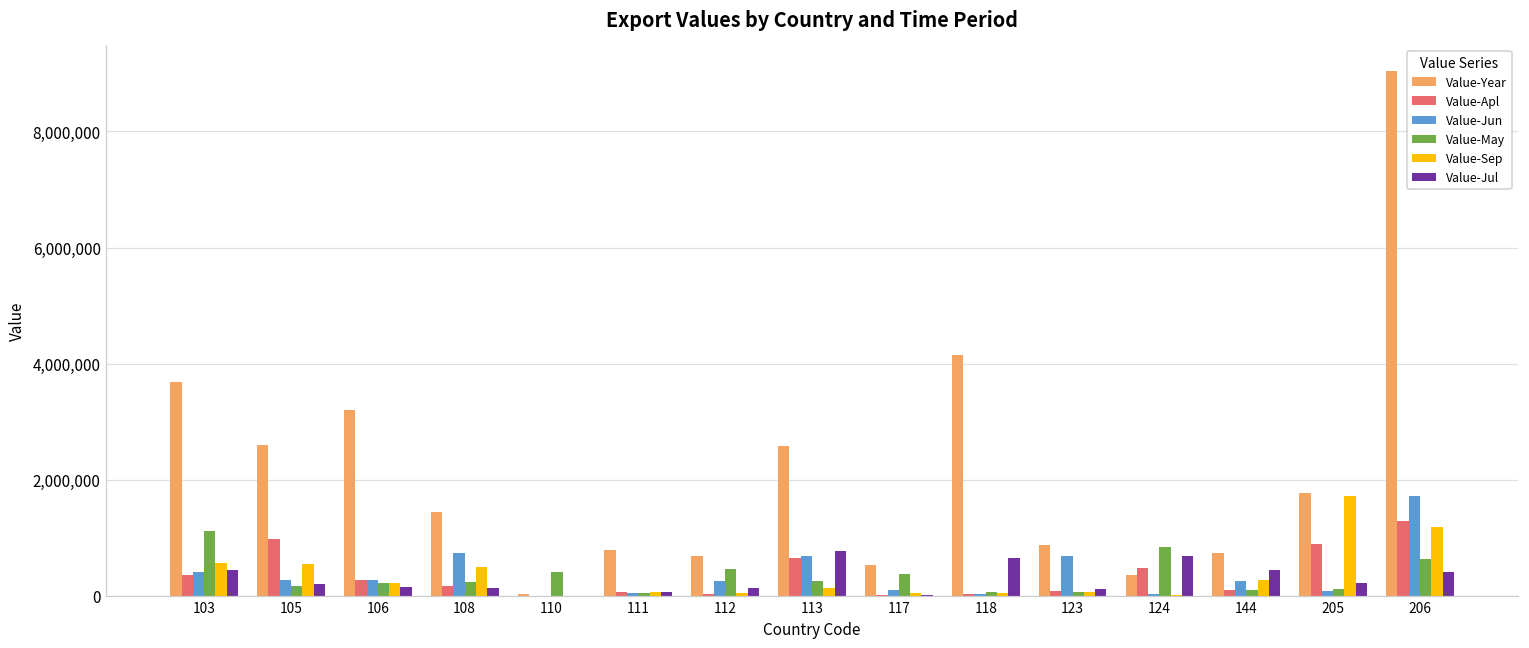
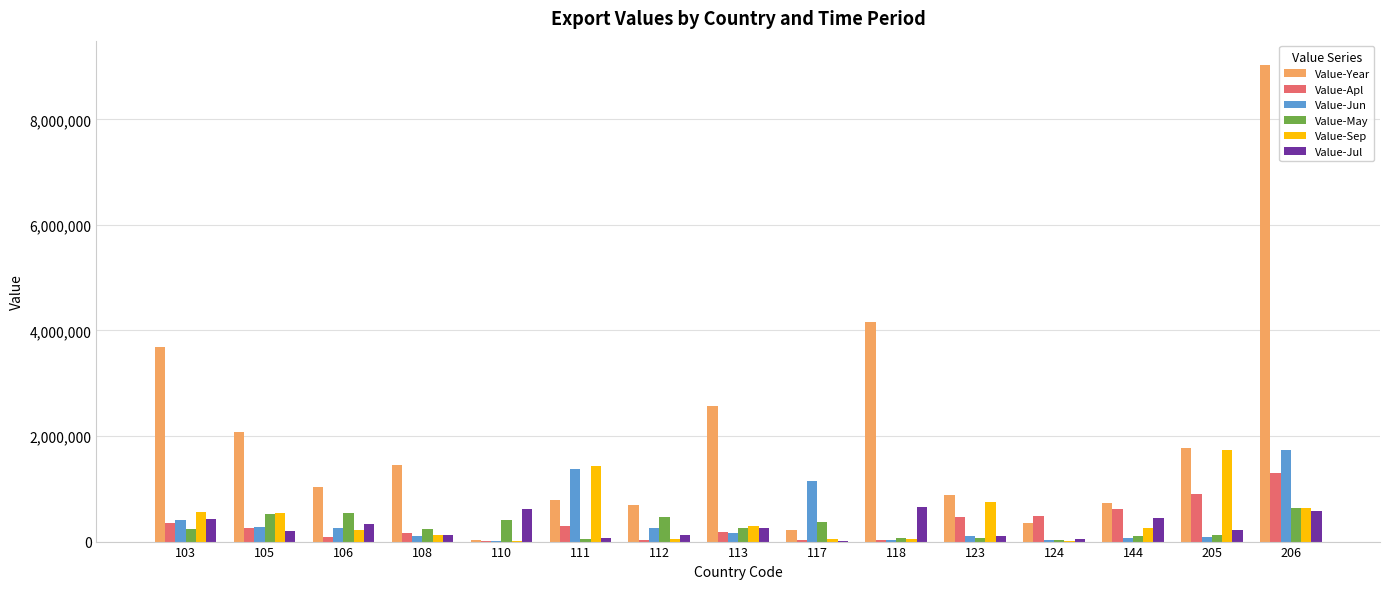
  {
    "Value-Year": {
      "103": "3,700,000",
-     "105": "2,600,000",
-     "106": "3,200,000",
+     "105": "2,100,000",
+     "106": "1,000,000",
      "108": "1,500,000",
      "111": "800,000",
      "112": "700,000",
      "113": "2,600,000",
-     "117": "500,000",
+     "117": "200,000",
      "118": "4,200,000",
      "123": "900,000",
      "124": "400,000",
      "144": "700,000",
      "205": "1,800,000",
      "206": "9,000,000"
    },
    "Value-Apl": {
      "103": "400,000",
-     "105": "1,000,000",
-     "106": "300,000",
+     "105": "300,000",
+     "106": "100,000",
      "108": "200,000",
-     "111": "100,000",
-     "113": "600,000",
-     "123": "100,000",
+     "111": "300,000",
+     "113": "200,000",
+     "123": "500,000",
      "124": "500,000",
-     "144": "100,000",
+     "144": "600,000",
      "205": "900,000",
      "206": "1,300,000"
    },
    "Value-Jun": {
      "103": "400,000",
      "105": "300,000",
      "106": "300,000",
-     "108": "700,000",
-     "111": "100,000",
+     "108": "100,000",
+     "111": "1,400,000",
      "112": "300,000",
-     "113": "700,000",
-     "117": "100,000",
-     "123": "700,000",
-     "144": "300,000",
+     "113": "200,000",
+     "117": "1,100,000",
+     "123": "100,000",
+     "144": "100,000",
      "205": "100,000",
      "206": "1,700,000"
    },
    "Value-May": {
-     "103": "1,100,000",
-     "105": "200,000",
-     "106": "200,000",
+     "103": "200,000",
+     "105": "500,000",
+     "106": "500,000",
      "108": "200,000",
      "110": "400,000",
      "112": "500,000",
      "113": "300,000",
      "117": "400,000",
      "118": "100,000",
      "123": "100,000",
-     "124": "800,000",
+     "124": "0",
      "144": "100,000",
      "205": "100,000",
      "206": "600,000"
    },
    "Value-Sep": {
      "103": "600,000",
      "105": "500,000",
      "106": "200,000",
-     "108": "500,000",
-     "111": "100,000",
+     "108": "100,000",
+     "111": "1,400,000",
      "112": "0",
-     "113": "100,000",
-     "123": "100,000",
+     "113": "300,000",
+     "123": "800,000",
      "144": "300,000",
      "205": "1,700,000",
-     "206": "1,200,000"
+     "206": "600,000"
    },
    "Value-Jul": {
      "103": "400,000",
      "105": "200,000",
-     "106": "100,000",
+     "106": "300,000",
      "108": "100,000",
-     "110": "0",
+     "110": "600,000",
      "111": "100,000",
      "112": "100,000",
-     "113": "800,000",
+     "113": "300,000",
      "118": "600,000",
      "123": "100,000",
-     "124": "700,000",
+     "124": "0",
      "144": "400,000",
      "205": "200,000",
-     "206": "400,000"
+     "206": "600,000"
    }
  }
